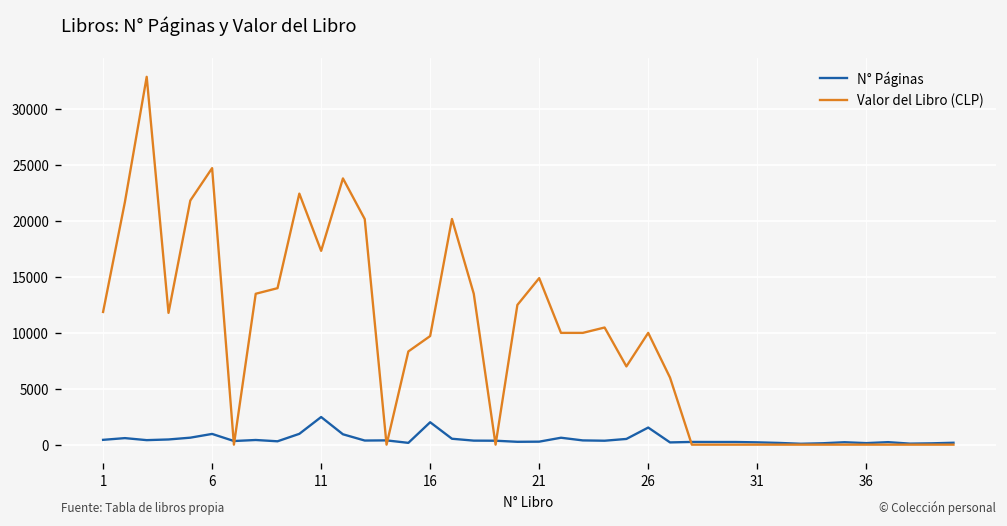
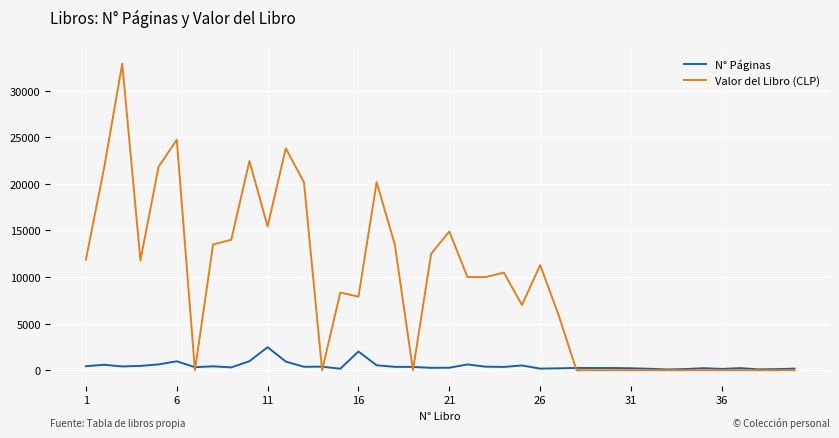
  {
    "N° Páginas": {
      "1": 0,
      "6": 1000,
      "11": 2000,
      "16": 2000,
      "21": 0,
-     "26": 2000
+     "26": 0
    },
    "Valor del Libro (CLP)": {
      "1": 12000,
      "6": 25000,
-     "11": 17000,
-     "16": 10000,
+     "11": 15000,
+     "16": 8000,
      "21": 15000,
-     "26": 10000
+     "26": 11000
    }
  }
